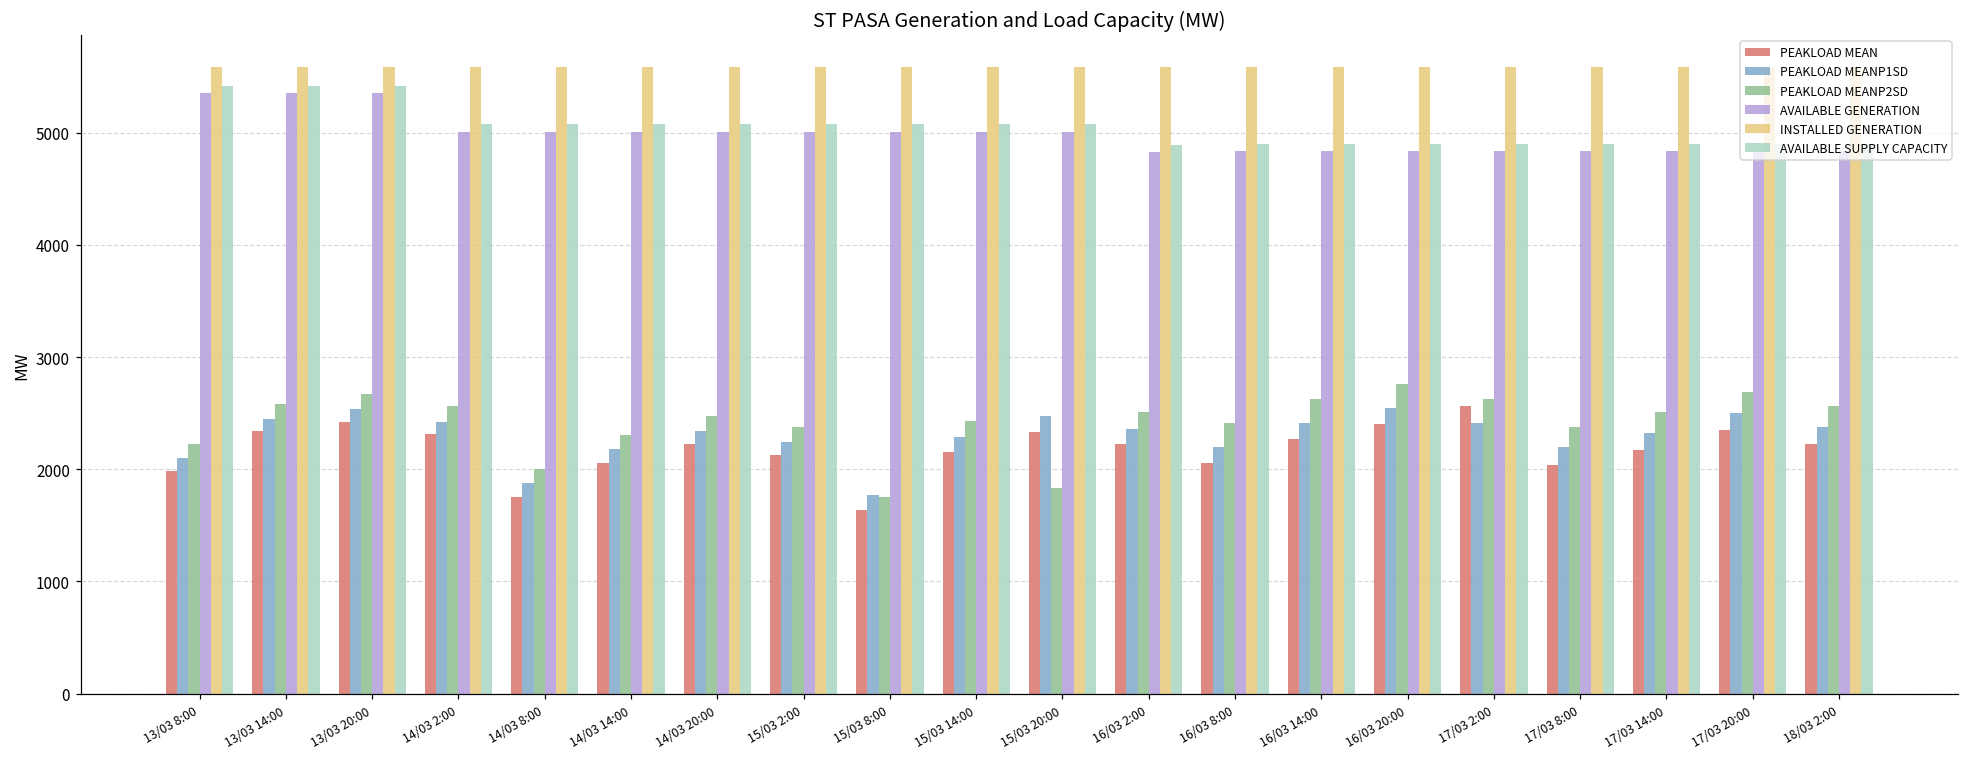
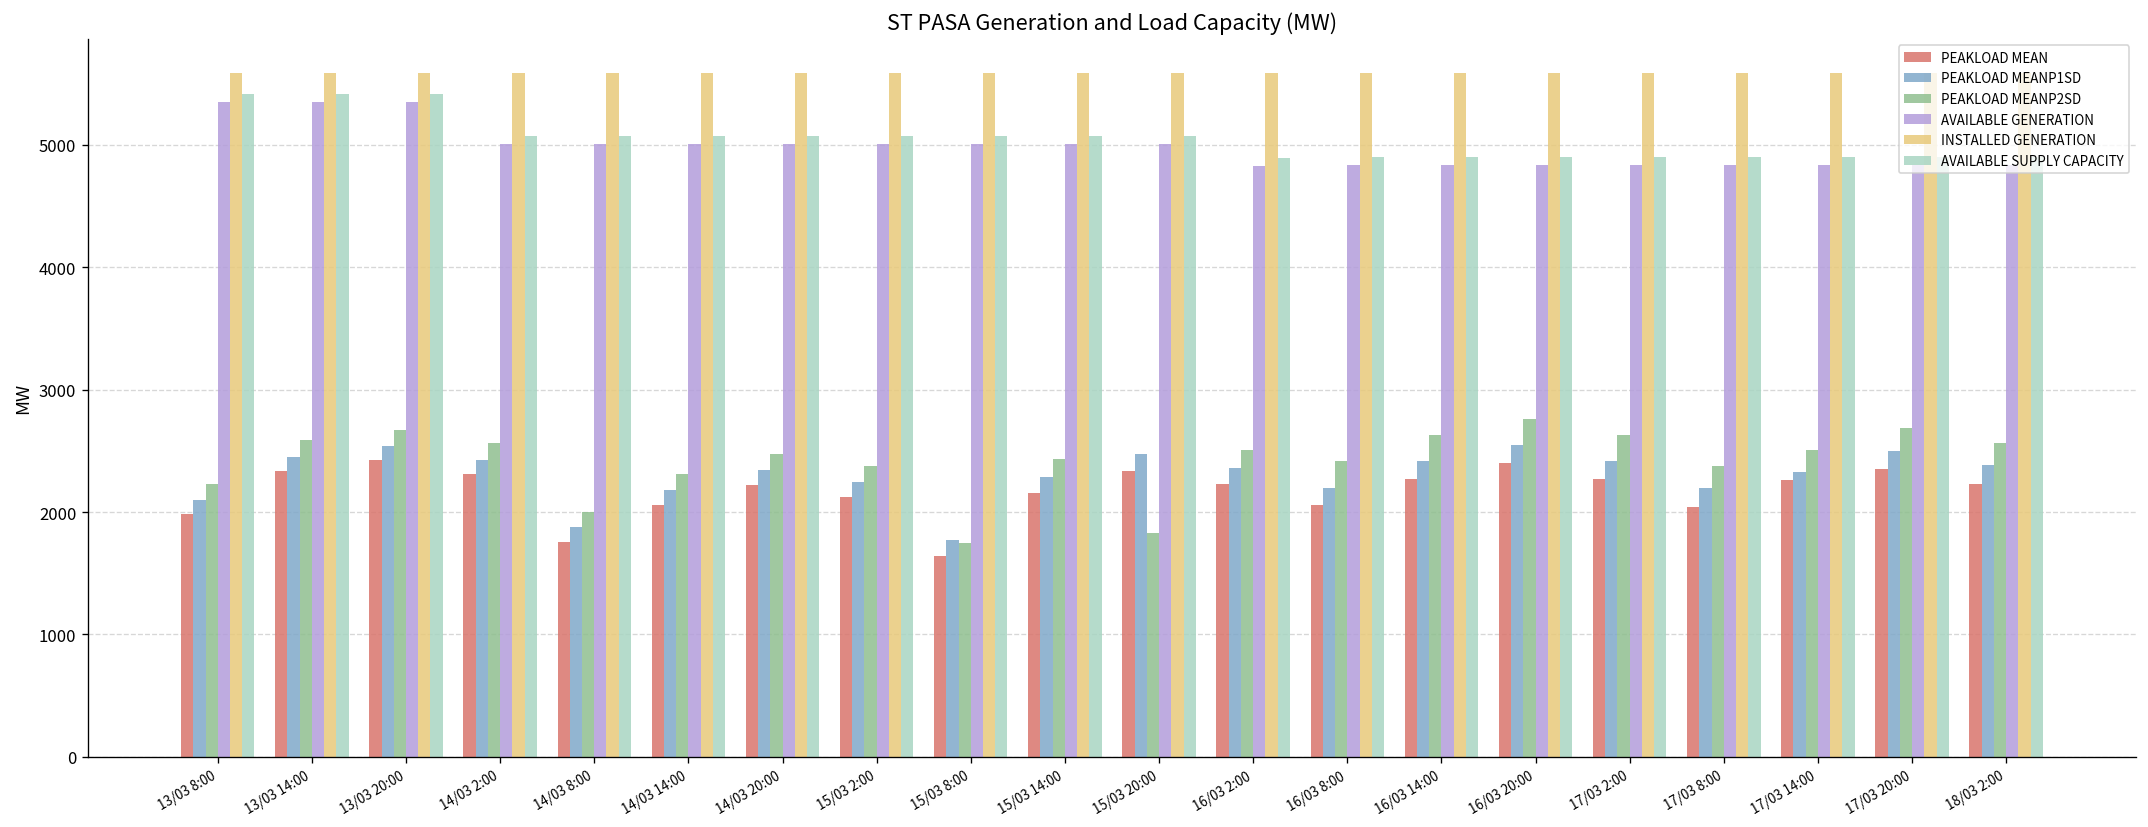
  {
    "PEAKLOAD MEAN": {
      "13/03 8:00": 1990,
      "13/03 14:00": 2340,
      "13/03 20:00": 2420,
      "14/03 2:00": 2310,
      "14/03 8:00": 1760,
      "14/03 14:00": 2060,
      "14/03 20:00": 2220,
      "15/03 2:00": 2120,
      "15/03 8:00": 1640,
      "15/03 14:00": 2150,
      "15/03 20:00": 2340,
      "16/03 2:00": 2230,
      "16/03 8:00": 2060,
      "16/03 14:00": 2270,
      "16/03 20:00": 2400,
-     "17/03 2:00": 2570,
+     "17/03 2:00": 2270,
      "17/03 8:00": 2040,
-     "17/03 14:00": 2170,
+     "17/03 14:00": 2260,
      "17/03 20:00": 2350,
      "18/03 2:00": 2230
    },
    "PEAKLOAD MEANP2SD": {
      "13/03 8:00": 2230,
      "13/03 14:00": 2590,
      "13/03 20:00": 2670,
      "14/03 2:00": 2560,
      "14/03 8:00": 2000,
      "14/03 14:00": 2310,
      "14/03 20:00": 2480,
      "15/03 2:00": 2370,
      "15/03 8:00": 1750,
      "15/03 14:00": 2430,
      "15/03 20:00": 1830,
      "16/03 2:00": 2510,
      "16/03 8:00": 2410,
      "16/03 14:00": 2630,
      "16/03 20:00": 2760,
      "17/03 2:00": 2630,
      "17/03 8:00": 2380,
      "17/03 14:00": 2510,
      "17/03 20:00": 2690,
      "18/03 2:00": 2570
    },
    "INSTALLED GENERATION": {
      "13/03 8:00": 5590,
      "13/03 14:00": 5590,
      "13/03 20:00": 5590,
      "14/03 2:00": 5590,
      "14/03 8:00": 5590,
      "14/03 14:00": 5590,
      "14/03 20:00": 5590,
      "15/03 2:00": 5590,
      "15/03 8:00": 5590,
      "15/03 14:00": 5590,
      "15/03 20:00": 5590,
      "16/03 2:00": 5590,
      "16/03 8:00": 5590,
      "16/03 14:00": 5590,
      "16/03 20:00": 5590,
      "17/03 2:00": 5590,
      "17/03 8:00": 5590,
      "17/03 14:00": 5590
    },
    "AVAILABLE SUPPLY CAPACITY": {
      "13/03 8:00": 5420,
      "13/03 14:00": 5420,
      "13/03 20:00": 5420,
      "14/03 2:00": 5070,
      "14/03 8:00": 5070,
      "14/03 14:00": 5070,
      "14/03 20:00": 5070,
      "15/03 2:00": 5070,
      "15/03 8:00": 5070,
      "15/03 14:00": 5070,
      "15/03 20:00": 5070,
      "16/03 2:00": 4890,
      "16/03 8:00": 4900,
      "16/03 14:00": 4900,
      "16/03 20:00": 4900,
      "17/03 2:00": 4900,
      "17/03 8:00": 4900,
      "17/03 14:00": 4900
    }
  }
